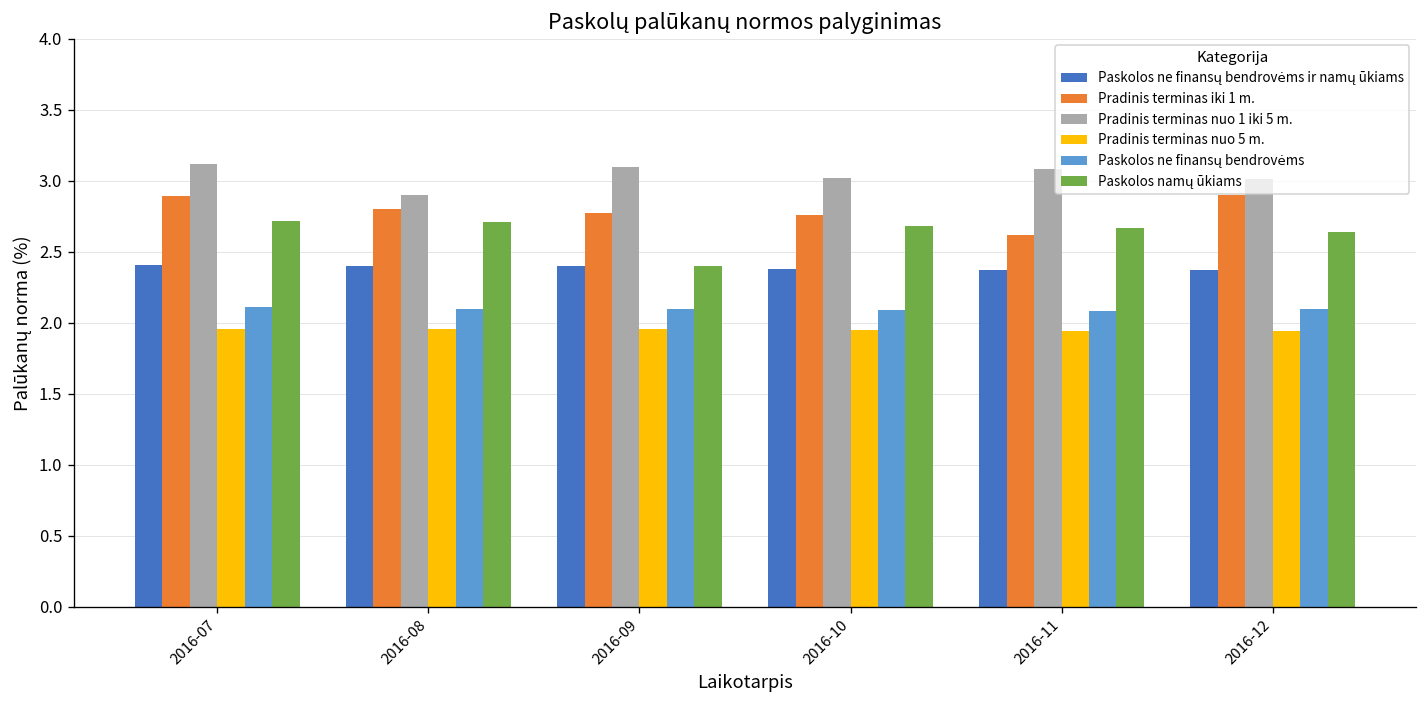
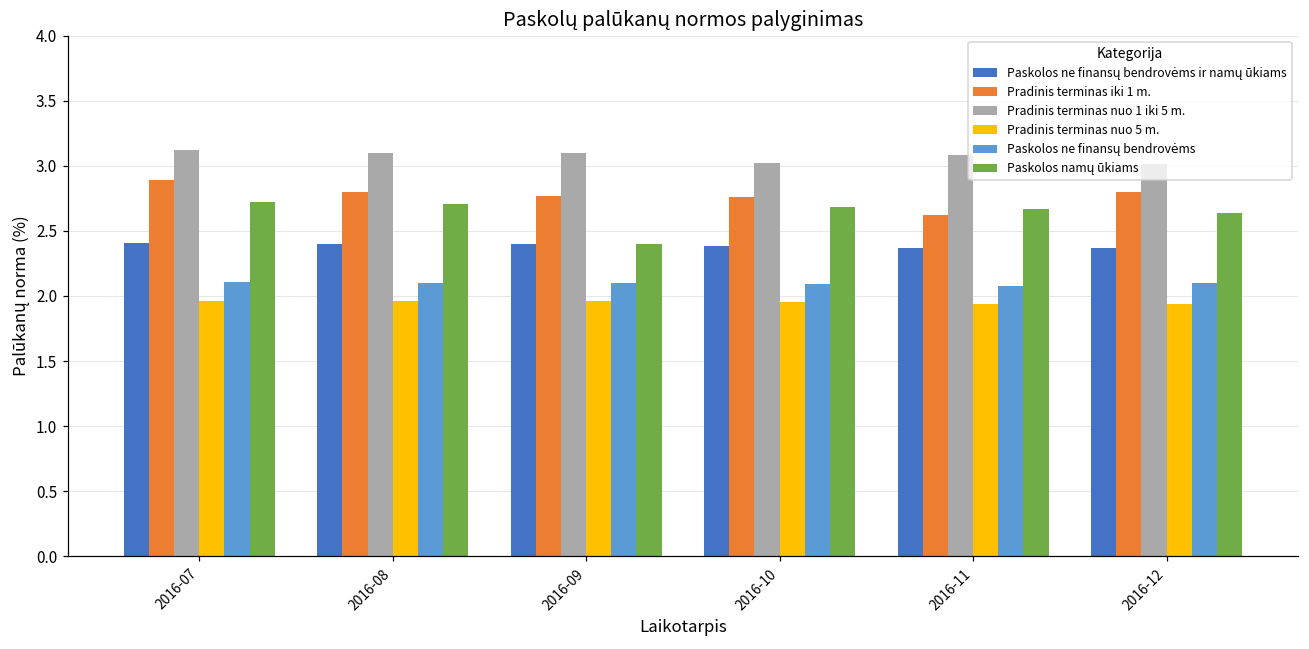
  {
    "Pradinis terminas iki 1 m.": {
      "2016-07": 2.9,
      "2016-08": 2.8,
      "2016-09": 2.77,
      "2016-10": 2.76,
      "2016-11": 2.6,
-     "2016-12": 2.9
+     "2016-12": 2.8
    },
    "Pradinis terminas nuo 1 iki 5 m.": {
      "2016-07": 3.1,
-     "2016-08": 2.9,
+     "2016-08": 3.1,
      "2016-09": 3.1,
      "2016-10": 3.0,
      "2016-11": 3.1
    },
    "Pradinis terminas nuo 5 m.": {
      "2016-07": 1.96,
      "2016-08": 1.96,
      "2016-09": 1.96,
      "2016-10": 1.95,
      "2016-11": 1.94,
      "2016-12": 1.94
    },
    "Paskolos namų ūkiams": {
      "2016-07": 2.7,
      "2016-08": 2.7,
      "2016-09": 2.4,
      "2016-10": 2.7,
      "2016-11": 2.67,
      "2016-12": 2.64
    }
  }
